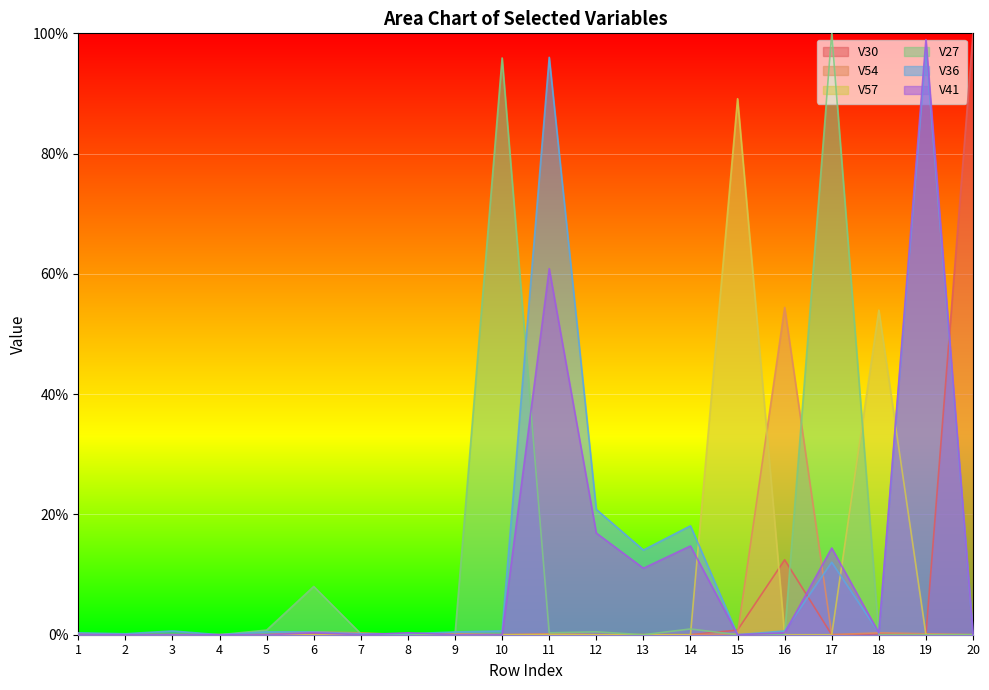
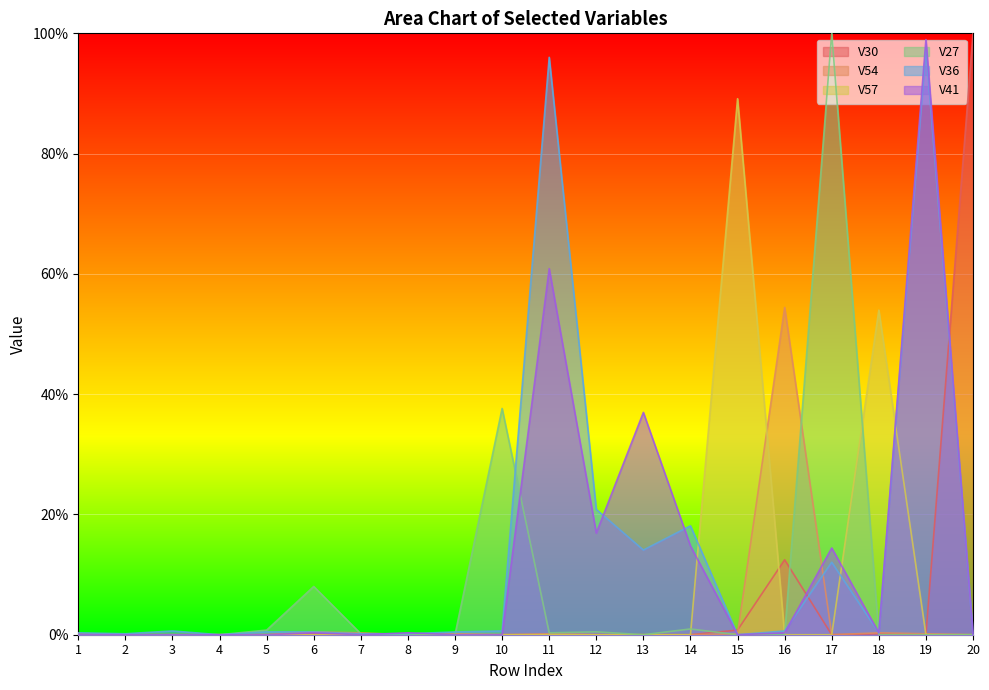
  {
    "V27": {
      "6": "8%",
-     "10": "96%",
+     "10": "38%",
      "12": "0%",
      "14": "1%",
      "17": "100%"
    },
    "V36": {
      "3": "1%",
      "10": "1%",
      "11": "96%",
      "12": "21%",
      "13": "14%",
      "14": "18%",
      "17": "12%"
    },
    "V41": {
      "11": "61%",
      "12": "17%",
-     "13": "11%",
+     "13": "37%",
      "14": "15%",
      "17": "14%"
    }
  }
